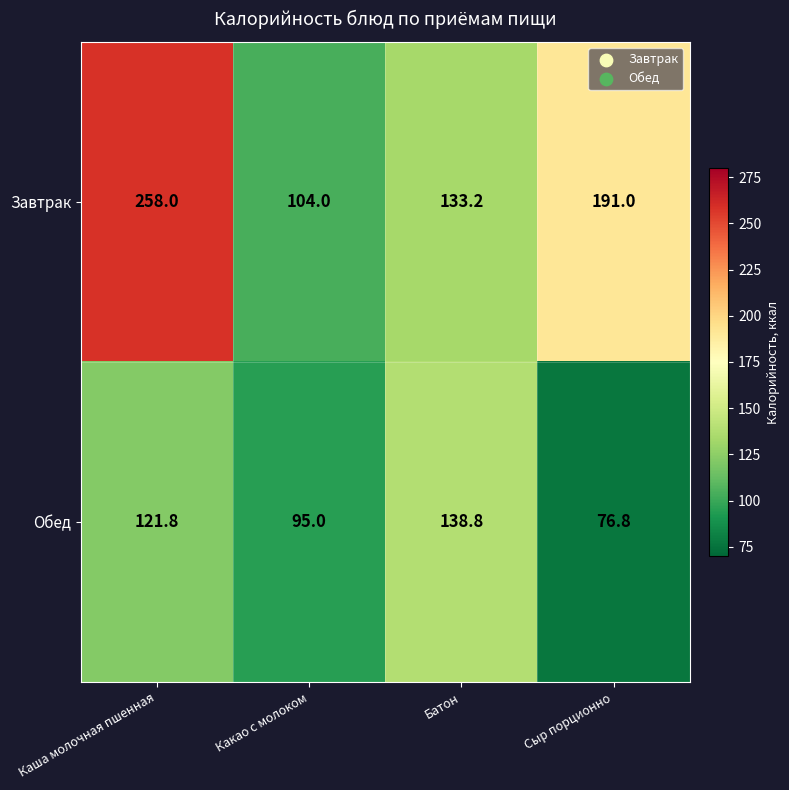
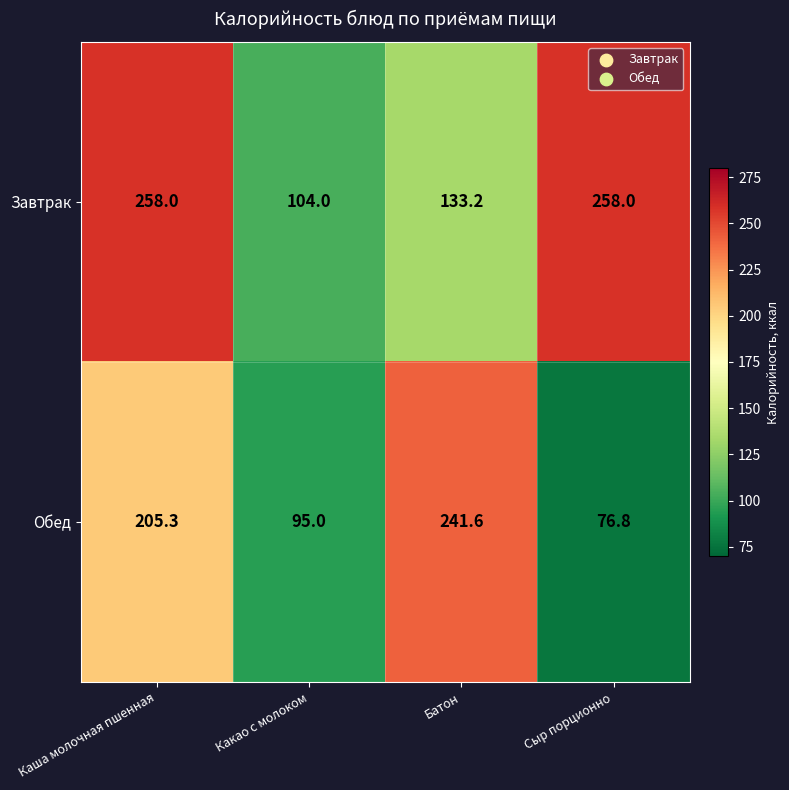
  {
    "Завтрак": {
      "Каша молочная пшенная": 258.0,
      "Какао с молоком": 104.0,
      "Батон": 133.2,
-     "Сыр порционно": 191.0
+     "Сыр порционно": 258.0
    },
    "Обед": {
-     "Каша молочная пшенная": 121.8,
+     "Каша молочная пшенная": 205.3,
      "Какао с молоком": 95.0,
-     "Батон": 138.8,
+     "Батон": 241.6,
      "Сыр порционно": 76.8
    }
  }
